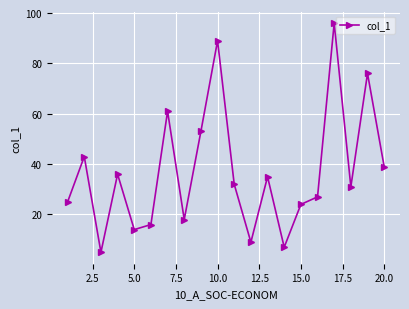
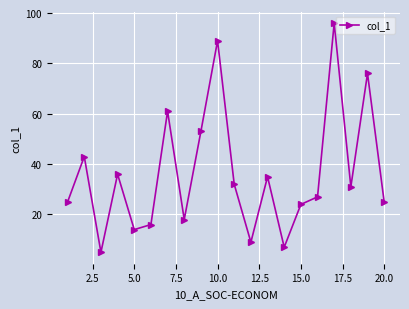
  {
    "5.0": 14,
    "10.0": 89,
    "15.0": 24,
-   "20.0": 39
+   "20.0": 25
  }
